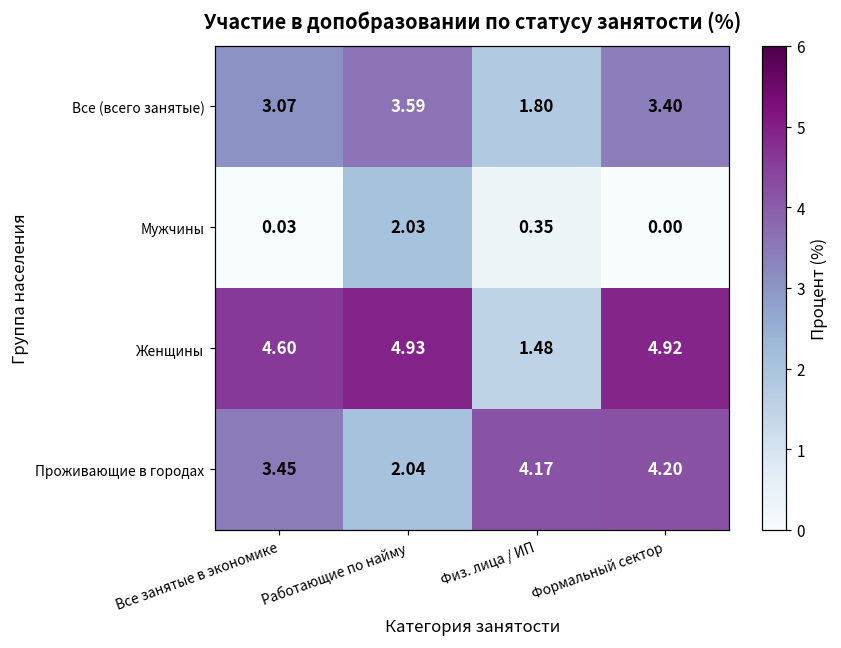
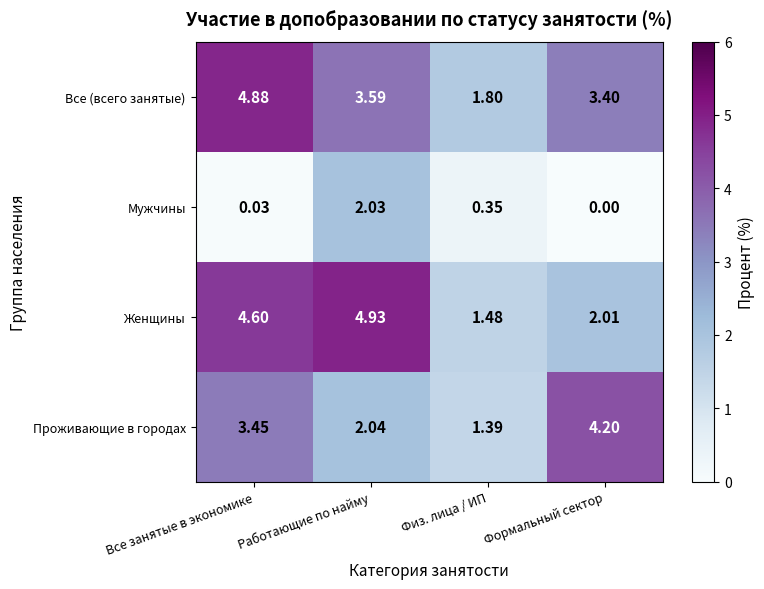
  {
    "Все (всего занятые)": {
-     "Все занятые в экономике": 3.07,
+     "Все занятые в экономике": 4.88,
      "Работающие по найму": 3.59,
      "Физ. лица / ИП": 1.80,
      "Формальный сектор": 3.40
    },
    "Мужчины": {
      "Все занятые в экономике": 0.03,
      "Работающие по найму": 2.03,
      "Физ. лица / ИП": 0.35,
      "Формальный сектор": 0.00
    },
    "Женщины": {
      "Все занятые в экономике": 4.60,
      "Работающие по найму": 4.93,
      "Физ. лица / ИП": 1.48,
-     "Формальный сектор": 4.92
+     "Формальный сектор": 2.01
    },
    "Проживающие в городах": {
      "Все занятые в экономике": 3.45,
      "Работающие по найму": 2.04,
-     "Физ. лица / ИП": 4.17,
+     "Физ. лица / ИП": 1.39,
      "Формальный сектор": 4.20
    }
  }
